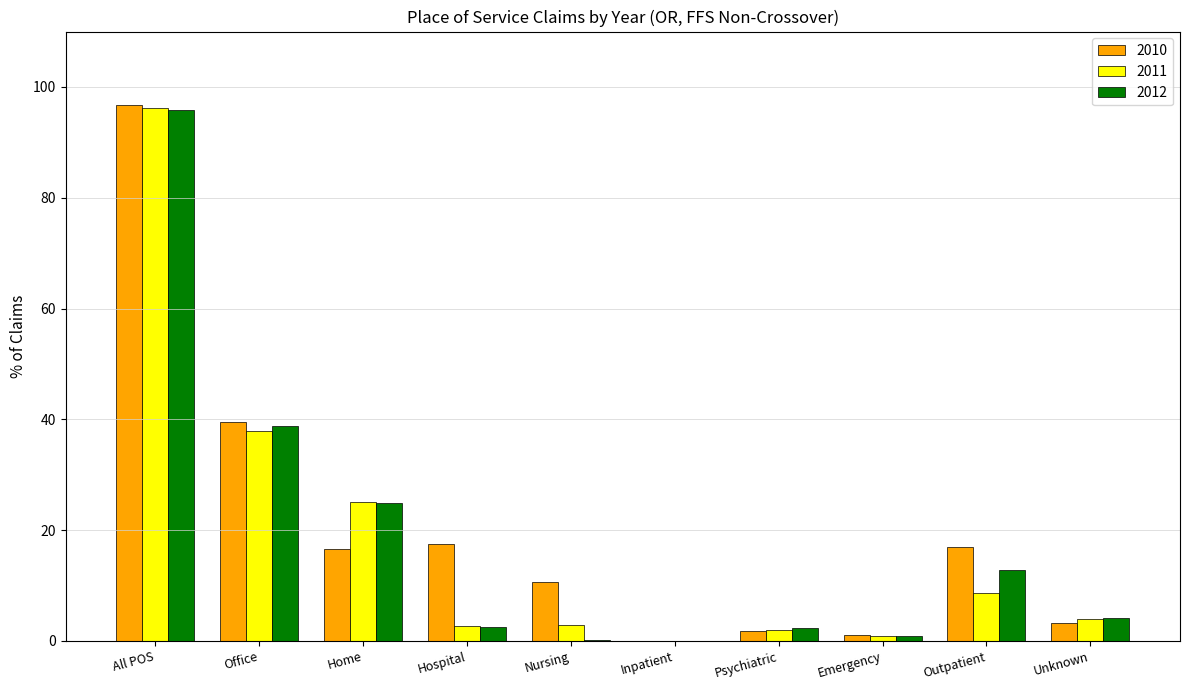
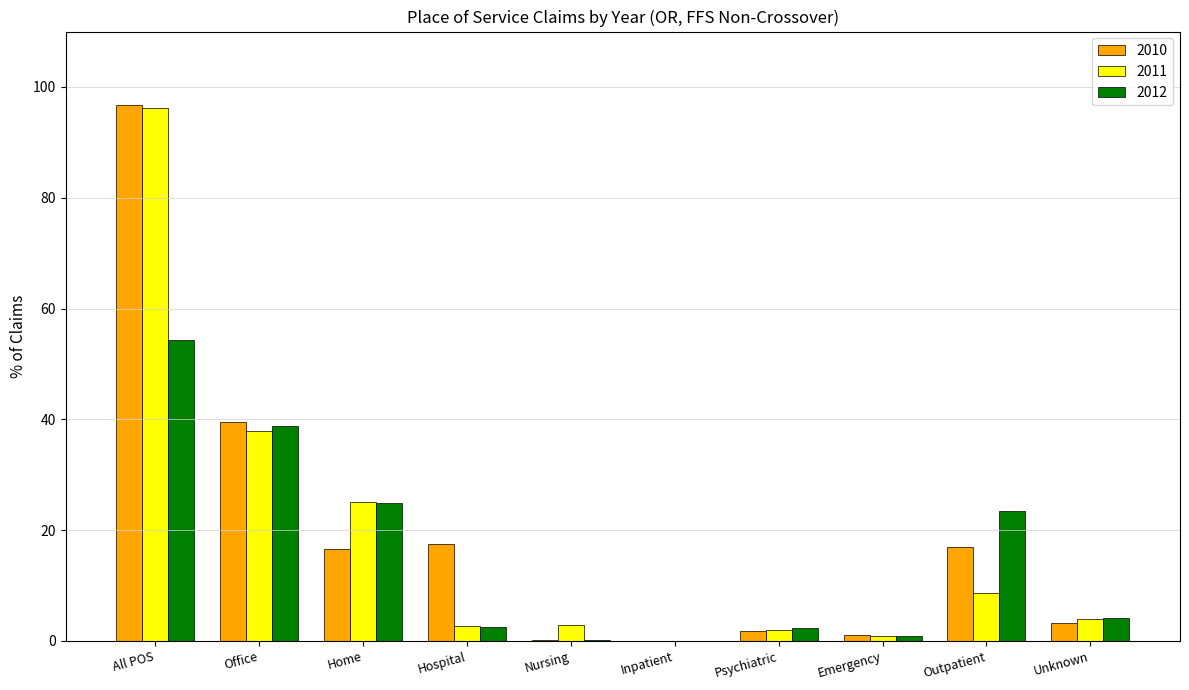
  {
    "2010": {
      "All POS": 97,
      "Office": 39,
      "Home": 17,
      "Hospital": 17,
-     "Nursing": 11,
+     "Nursing": 0,
      "Psychiatric": 2,
      "Emergency": 1,
      "Outpatient": 17,
      "Unknown": 3
    },
    "2011": {
      "All POS": 96,
      "Office": 38,
      "Home": 25,
      "Hospital": 3,
      "Nursing": 3,
      "Psychiatric": 2,
      "Emergency": 1,
      "Outpatient": 9,
      "Unknown": 4
    },
    "2012": {
-     "All POS": 96,
+     "All POS": 54,
      "Office": 39,
      "Home": 25,
      "Hospital": 3,
      "Psychiatric": 2,
      "Emergency": 1,
-     "Outpatient": 13,
+     "Outpatient": 23,
      "Unknown": 4
    }
  }
